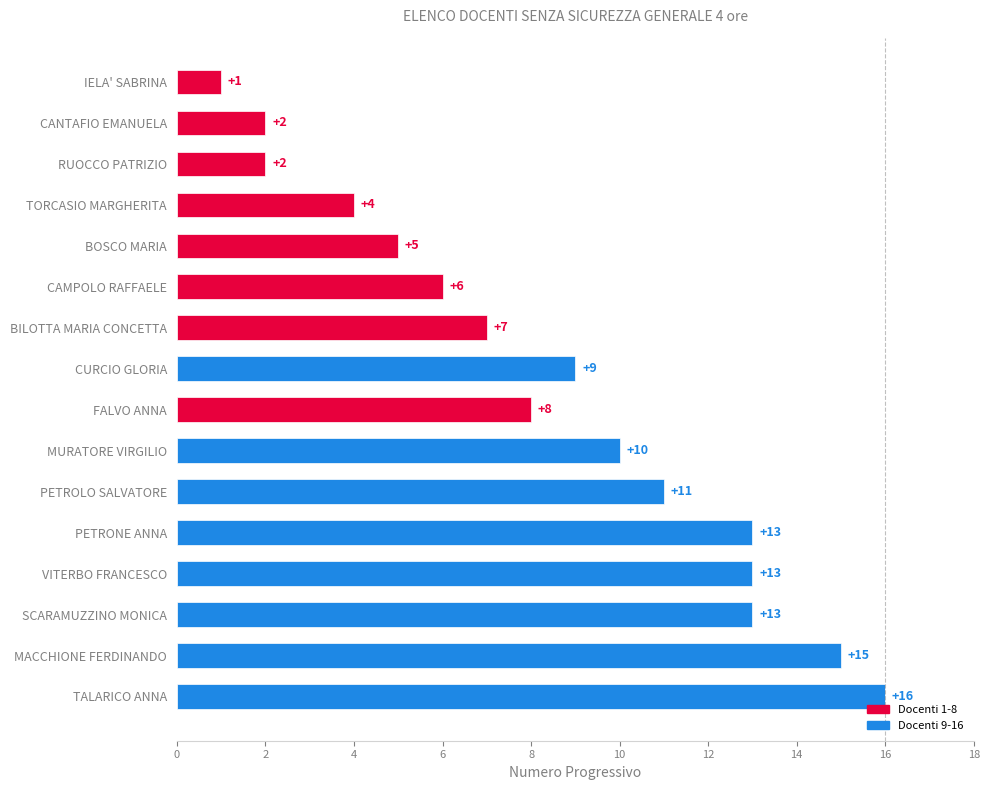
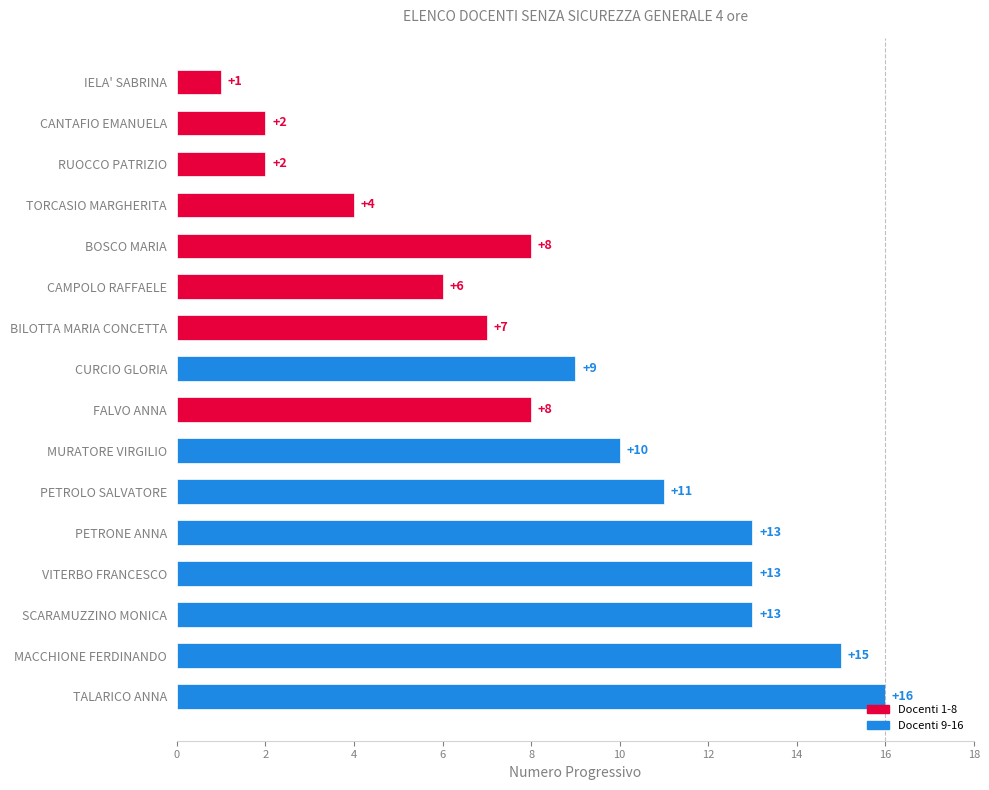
  {
    "IELA' SABRINA": "+1",
    "CANTAFIO EMANUELA": "+2",
    "RUOCCO PATRIZIO": "+2",
    "TORCASIO MARGHERITA": "+4",
-   "BOSCO MARIA": "+5",
+   "BOSCO MARIA": "+8",
    "CAMPOLO RAFFAELE": "+6",
    "BILOTTA MARIA CONCETTA": "+7",
    "CURCIO GLORIA": "+9",
    "FALVO ANNA": "+8",
    "MURATORE VIRGILIO": "+10",
    "PETROLO SALVATORE": "+11",
    "PETRONE ANNA": "+13",
    "VITERBO FRANCESCO": "+13",
    "SCARAMUZZINO MONICA": "+13",
    "MACCHIONE FERDINANDO": "+15",
    "TALARICO ANNA": "+16"
  }
